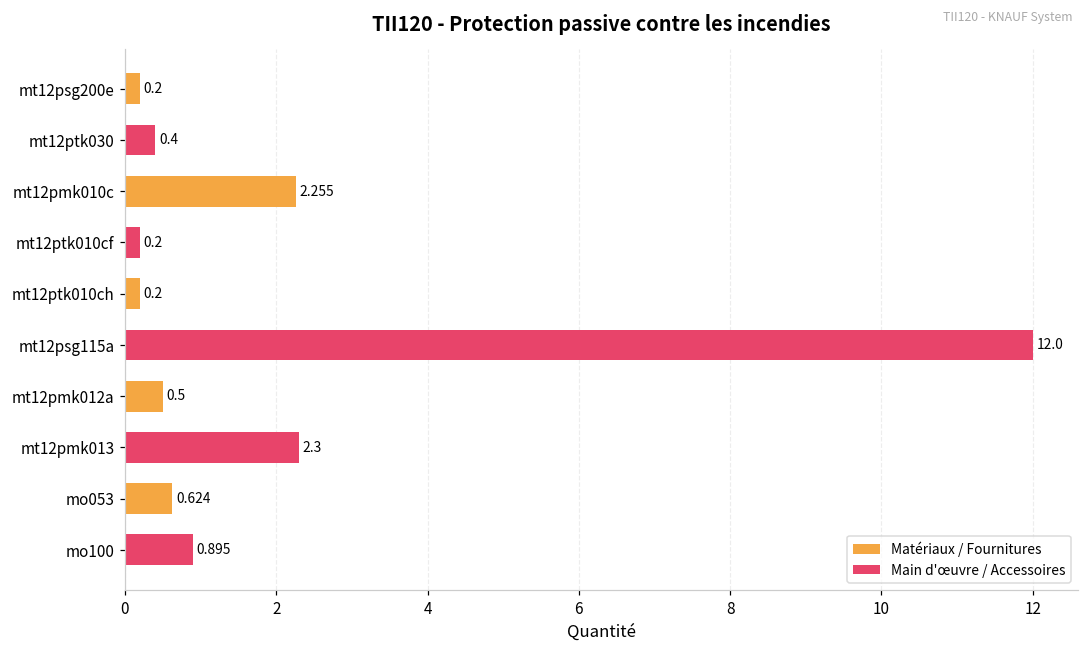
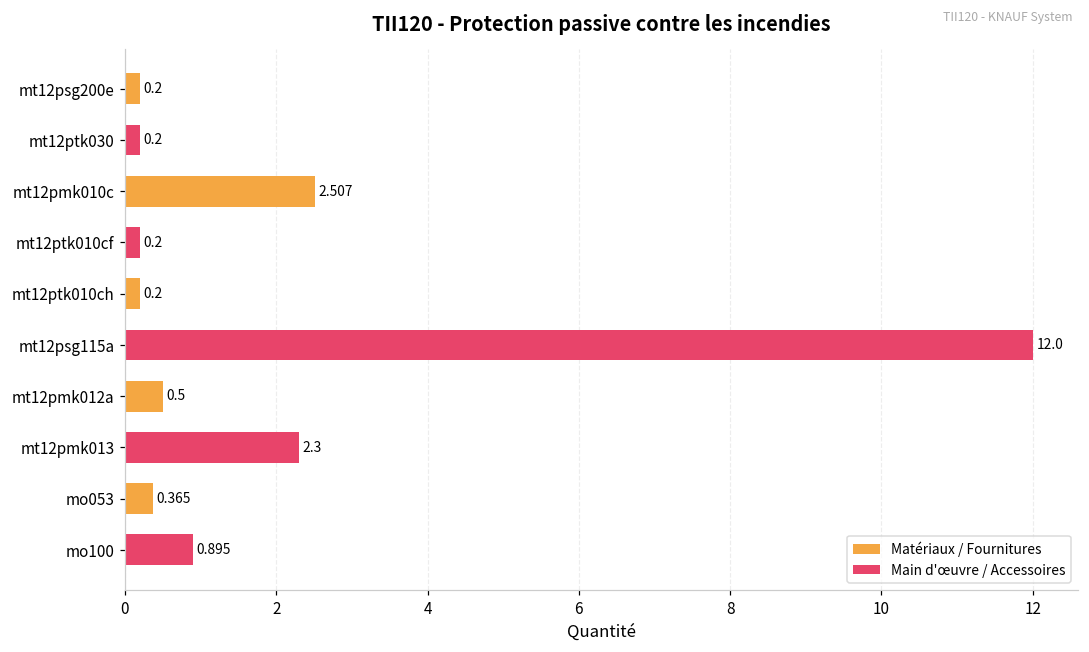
  {
    "Matériaux / Fournitures": {
      "mt12psg200e": 0.2,
-     "mt12pmk010c": 2.255,
+     "mt12pmk010c": 2.507,
      "mt12ptk010ch": 0.2,
      "mt12pmk012a": 0.5,
-     "mo053": 0.624
+     "mo053": 0.365
    },
    "Main d'œuvre / Accessoires": {
-     "mt12ptk030": 0.4,
+     "mt12ptk030": 0.2,
      "mt12ptk010cf": 0.2,
      "mt12psg115a": 12.0,
      "mt12pmk013": 2.3,
      "mo100": 0.895
    }
  }
